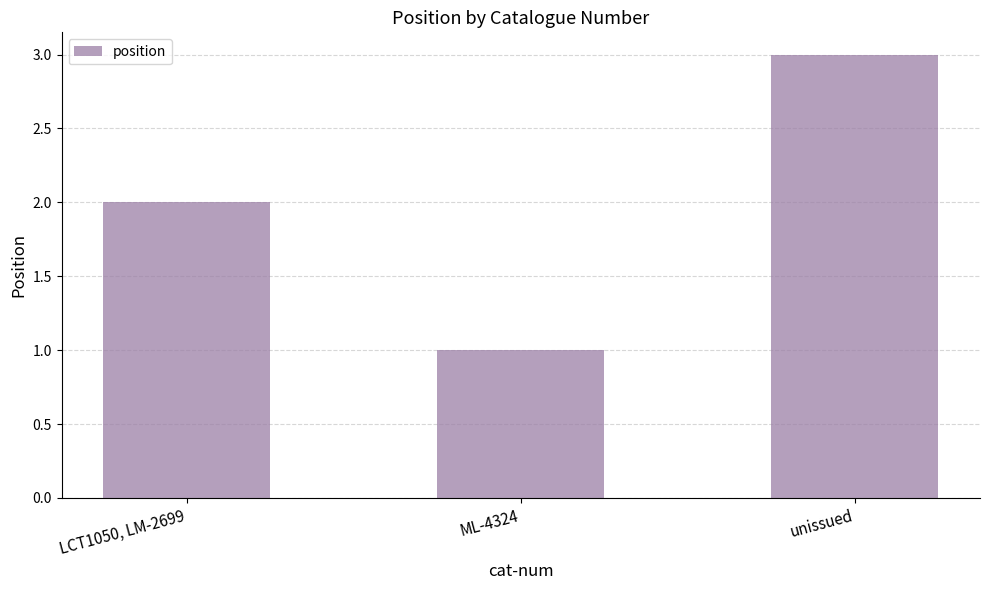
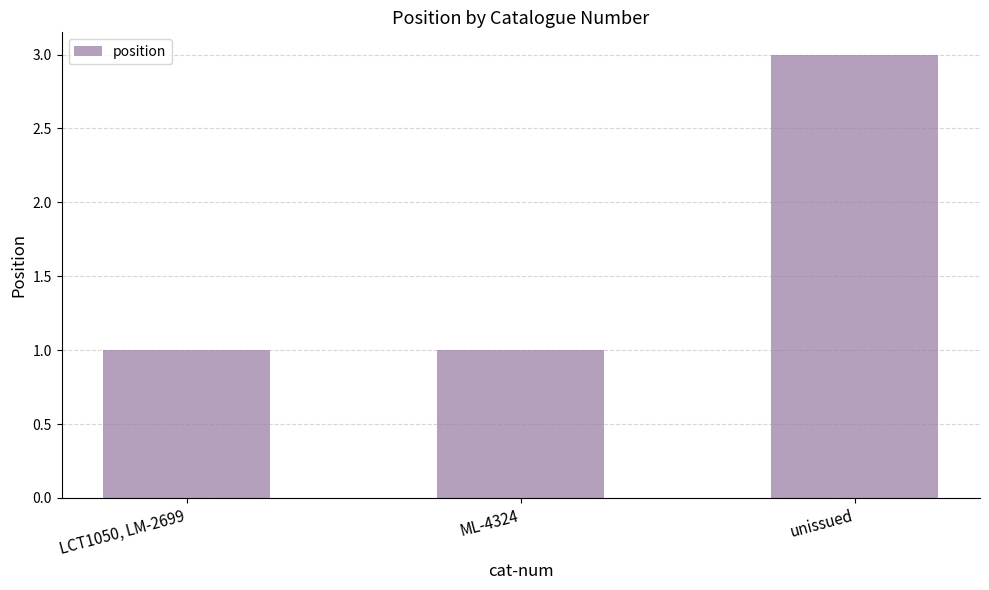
  {
-   "LCT1050, LM-2699": 2,
+   "LCT1050, LM-2699": 1,
    "ML-4324": 1,
    "unissued": 3
  }
